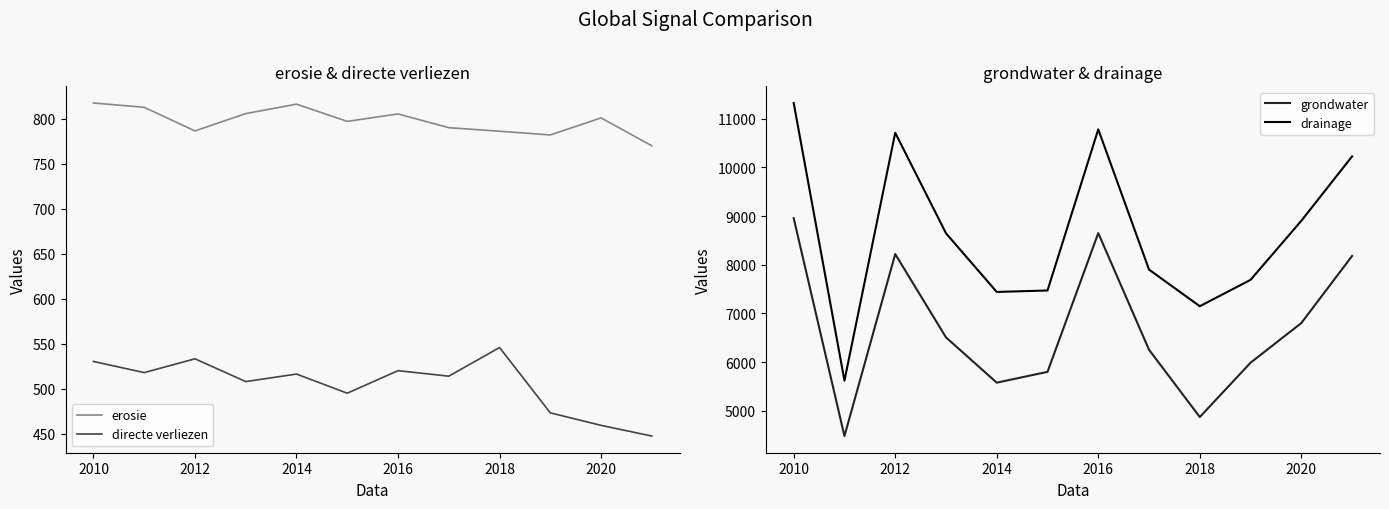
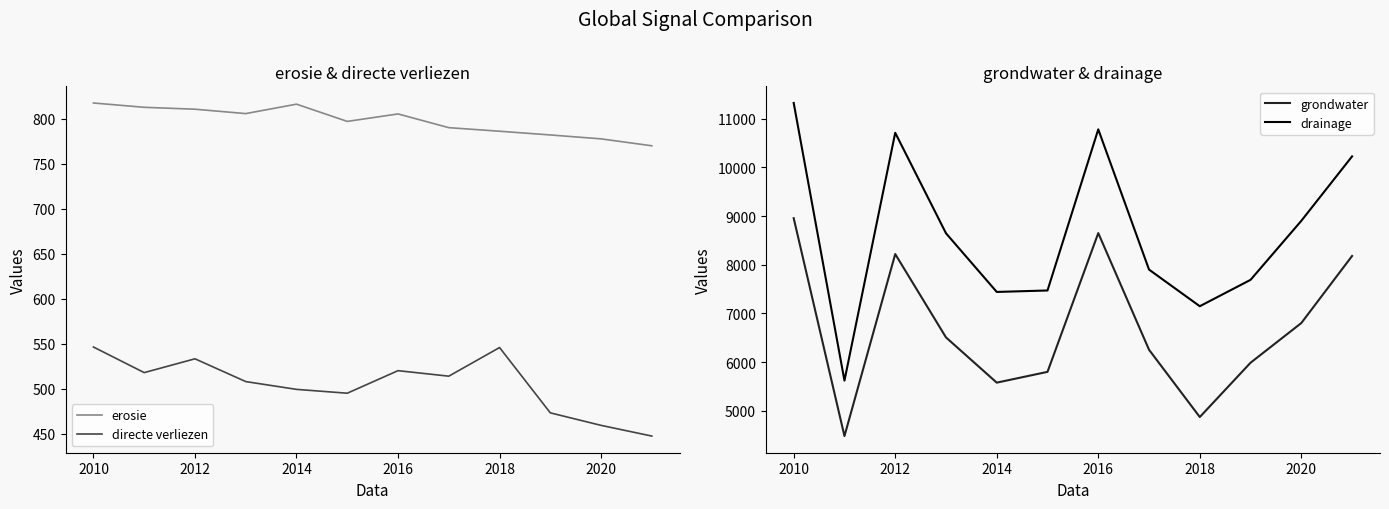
  {
    "erosie & directe verliezen": {
      "erosie": {
        "2010": 820,
-       "2012": 790,
+       "2012": 810,
        "2014": 820,
        "2016": 810,
        "2018": 790,
-       "2020": 800
+       "2020": 780
      },
      "directe verliezen": {
-       "2010": 530,
+       "2010": 550,
        "2012": 530,
-       "2014": 520,
+       "2014": 500,
        "2016": 520,
        "2018": 550,
        "2020": 460
      }
    }
  }
